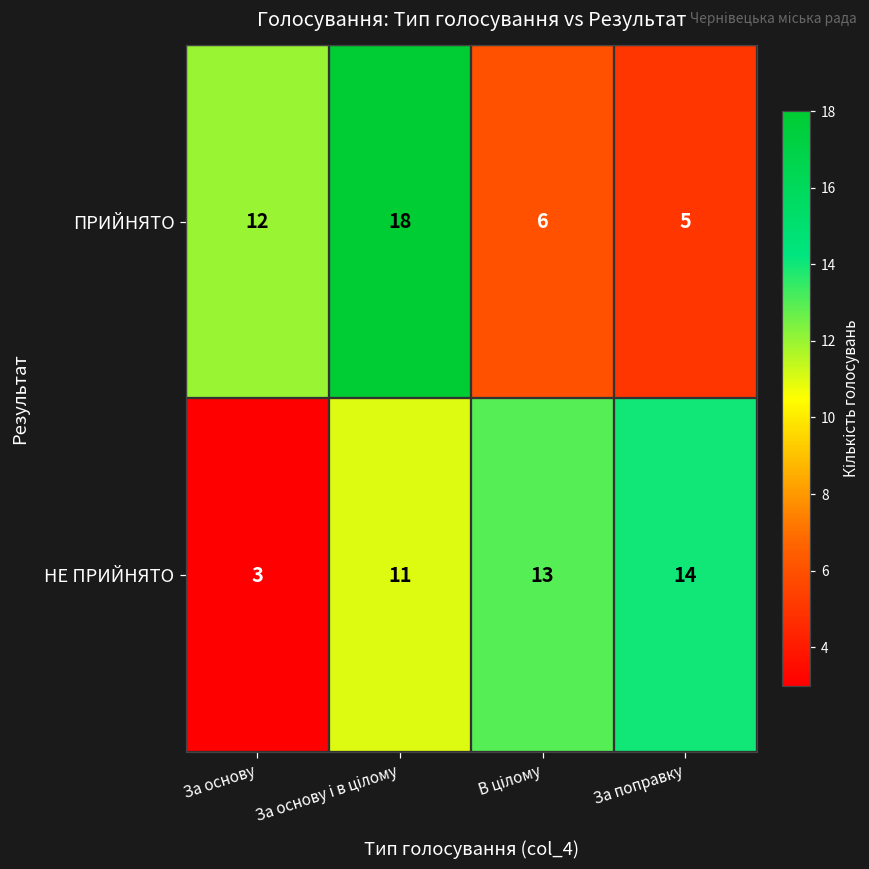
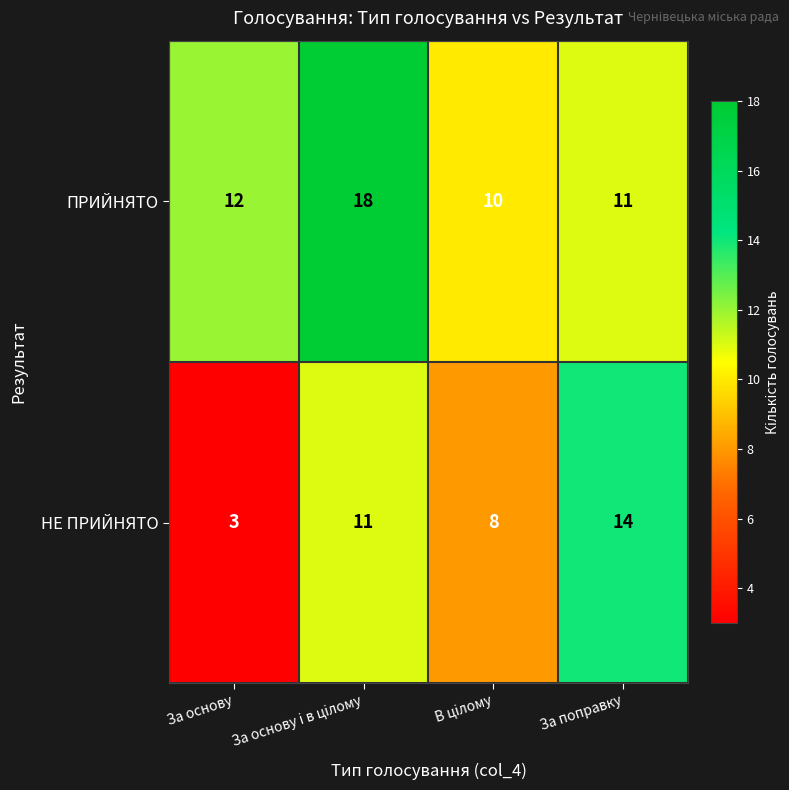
  {
    "ПРИЙНЯТО": {
      "За основу": 12,
      "За основу і в цілому": 18,
-     "В цілому": 6,
-     "За поправку": 5
+     "В цілому": 10,
+     "За поправку": 11
    },
    "НЕ ПРИЙНЯТО": {
      "За основу": 3,
      "За основу і в цілому": 11,
-     "В цілому": 13,
+     "В цілому": 8,
      "За поправку": 14
    }
  }
